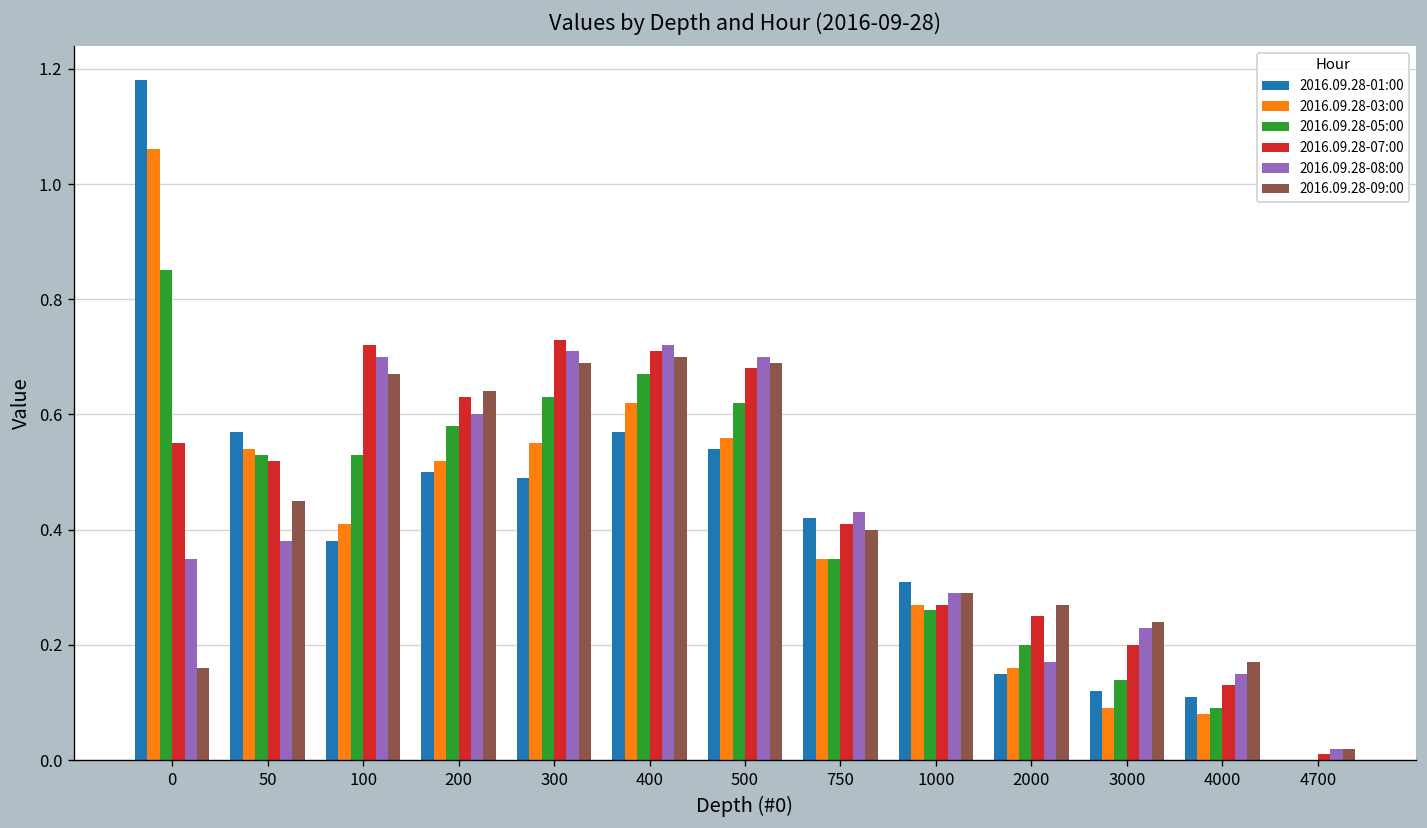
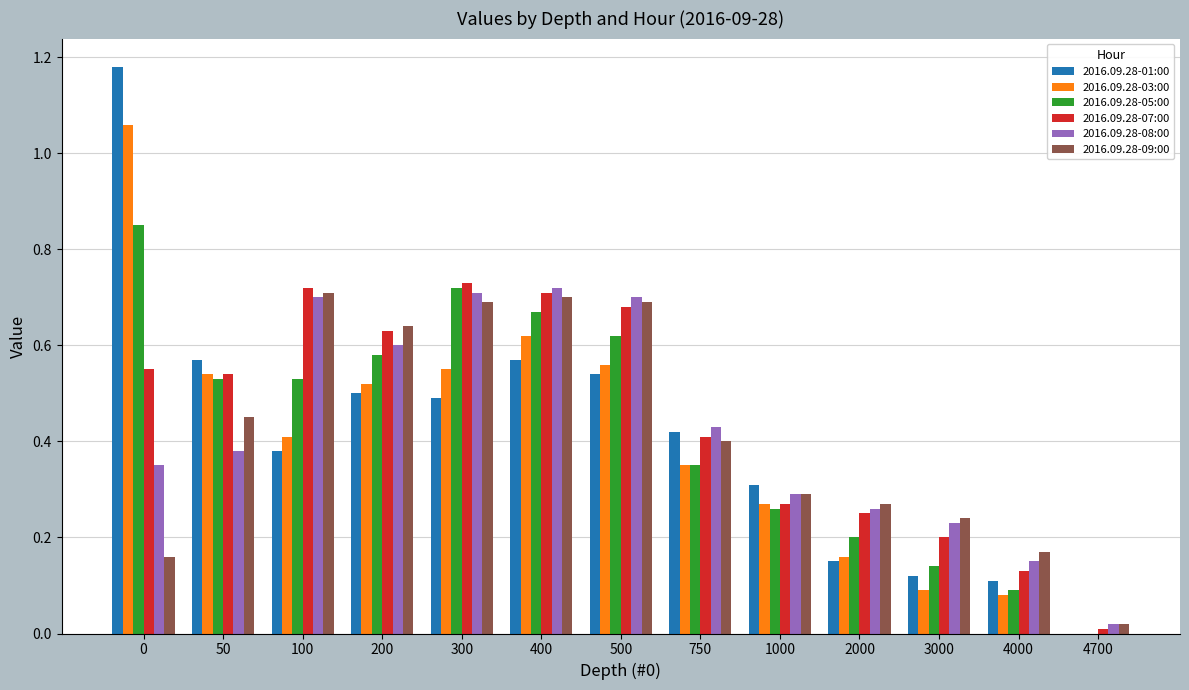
  {
    "2016.09.28-01:00": {
      "0": 1.18,
      "50": 0.57,
      "100": 0.38,
      "200": 0.50,
      "300": 0.49,
      "400": 0.57,
      "500": 0.54,
      "750": 0.42,
      "1000": 0.31,
      "2000": 0.15,
      "3000": 0.12,
      "4000": 0.11,
      "4700": 0.00
    },
    "2016.09.28-03:00": {
      "0": 1.06,
      "50": 0.54,
      "100": 0.41,
      "200": 0.52,
      "300": 0.55,
      "400": 0.62,
      "500": 0.56,
      "750": 0.35,
      "1000": 0.27,
      "2000": 0.16,
      "3000": 0.09,
      "4000": 0.08,
      "4700": 0.00
    },
    "2016.09.28-05:00": {
      "0": 0.85,
      "50": 0.53,
      "100": 0.53,
      "200": 0.58,
-     "300": 0.63,
+     "300": 0.72,
      "400": 0.67,
      "500": 0.62,
      "750": 0.35,
      "1000": 0.26,
      "2000": 0.20,
      "3000": 0.14,
      "4000": 0.09,
      "4700": 0.00
    },
    "2016.09.28-07:00": {
      "0": 0.55,
-     "50": 0.52,
+     "50": 0.54,
      "100": 0.72,
      "200": 0.63,
      "300": 0.73,
      "400": 0.71,
      "500": 0.68,
      "750": 0.41,
      "1000": 0.27,
      "2000": 0.25,
      "3000": 0.20,
      "4000": 0.13,
      "4700": 0.01
    },
    "2016.09.28-08:00": {
      "0": 0.35,
      "50": 0.38,
      "100": 0.70,
      "200": 0.60,
      "300": 0.71,
      "400": 0.72,
      "500": 0.70,
      "750": 0.43,
      "1000": 0.29,
-     "2000": 0.17,
+     "2000": 0.26,
      "3000": 0.23,
      "4000": 0.15,
      "4700": 0.02
    },
    "2016.09.28-09:00": {
      "0": 0.16,
      "50": 0.45,
-     "100": 0.67,
+     "100": 0.71,
      "200": 0.64,
      "300": 0.69,
      "400": 0.70,
      "500": 0.69,
      "750": 0.40,
      "1000": 0.29,
      "2000": 0.27,
      "3000": 0.24,
      "4000": 0.17,
      "4700": 0.02
    }
  }
